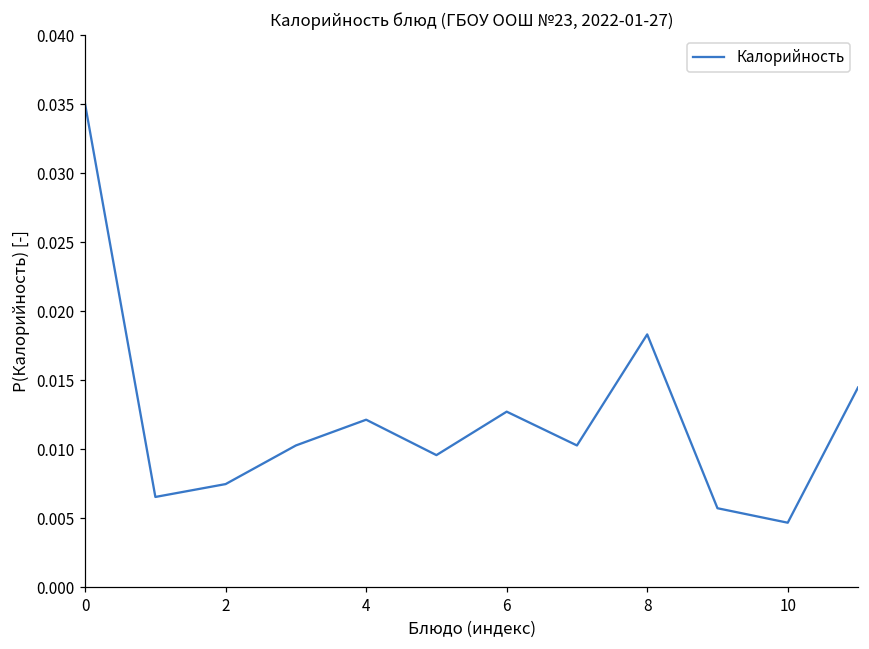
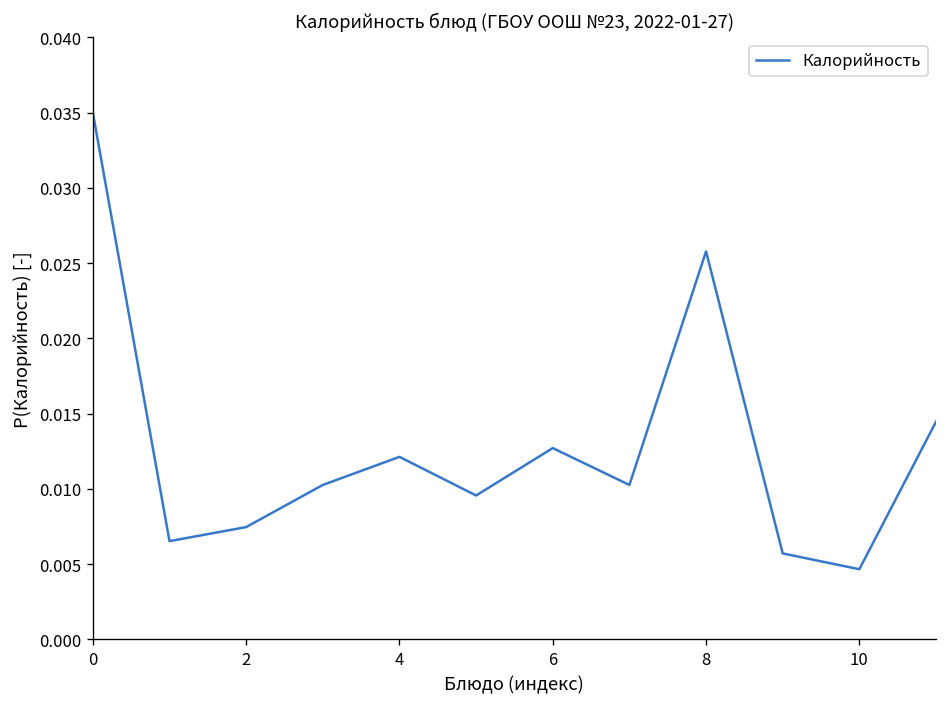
  {
    "0": 0.0350,
    "2": 0.0075,
    "4": 0.0121,
    "6": 0.0127,
-   "8": 0.0183,
+   "8": 0.0258,
    "10": 0.0047
  }
